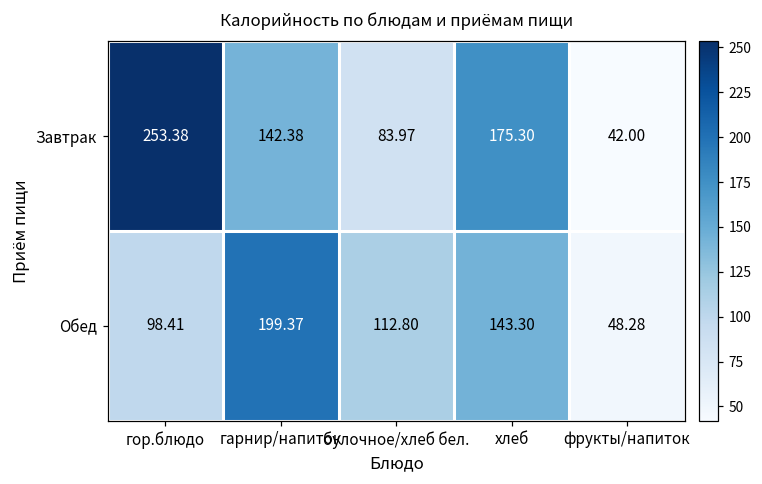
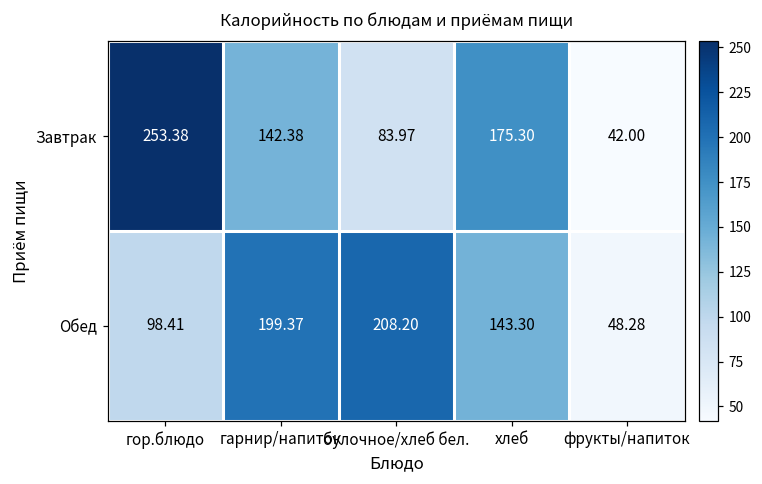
  {
    "Завтрак": {
      "гор.блюдо": 253.38,
      "булочное/хлеб бел.": 83.97,
      "хлеб": 175.30,
      "фрукты/напиток": 42.00
    },
    "Обед": {
      "гор.блюдо": 98.41,
-     "булочное/хлеб бел.": 112.80,
+     "булочное/хлеб бел.": 208.20,
      "хлеб": 143.30,
      "фрукты/напиток": 48.28
    }
  }
